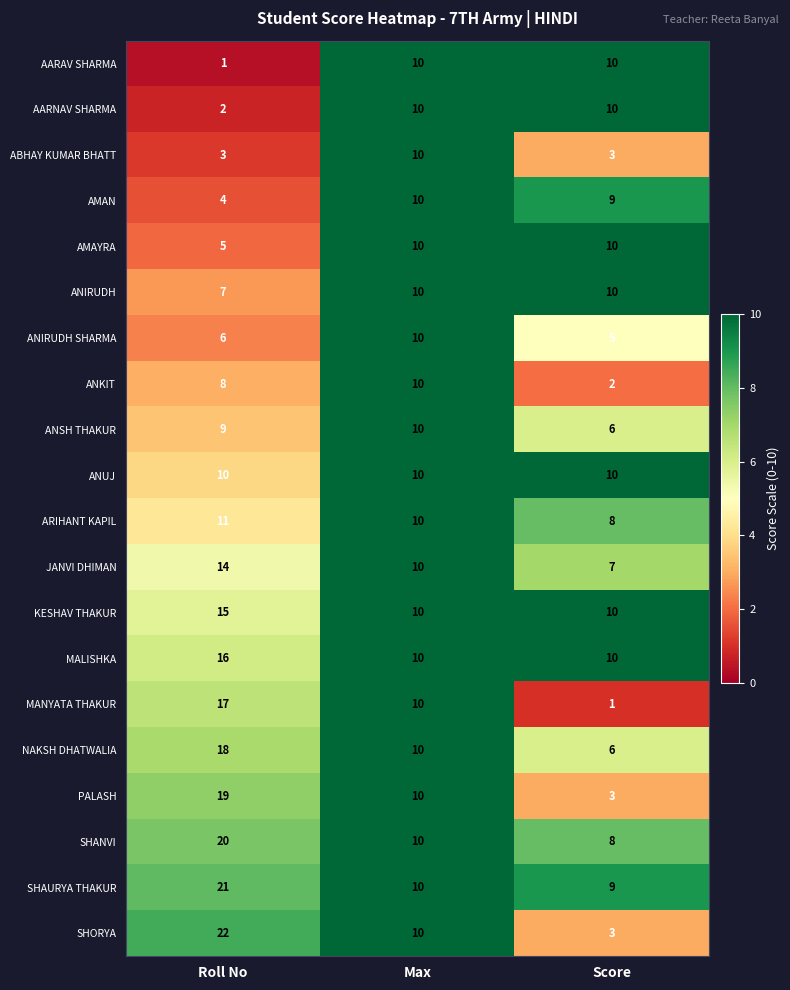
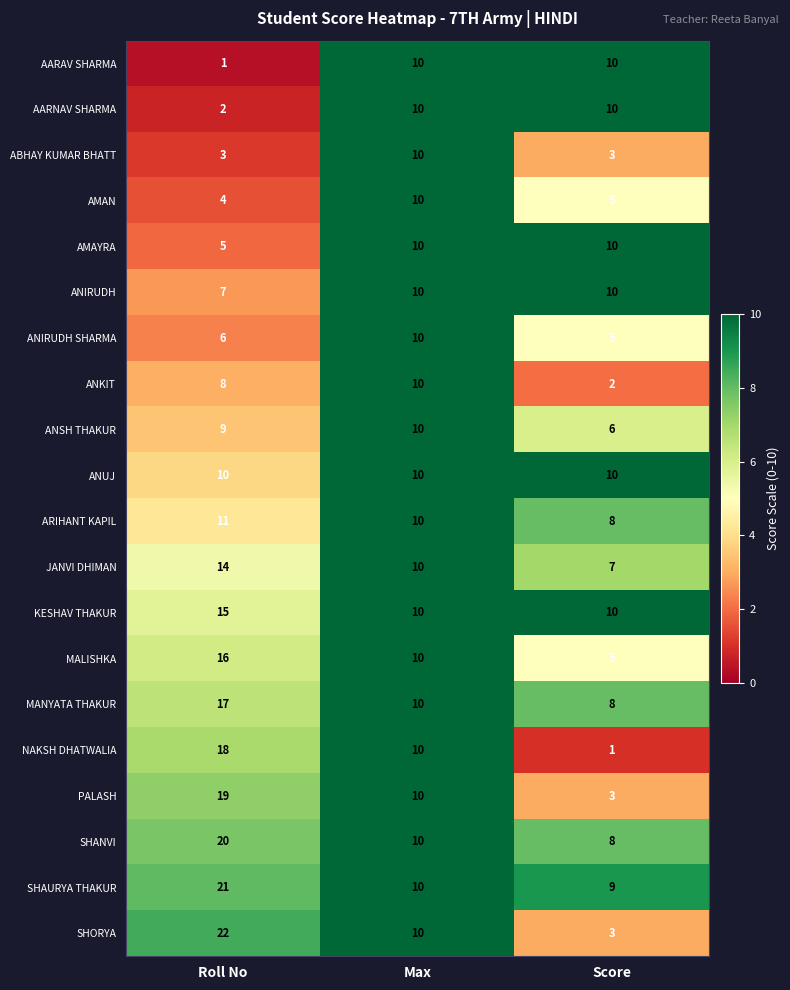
  {
    "AARAV SHARMA": {
      "Roll No": 1,
      "Max": 10,
      "Score": 10
    },
    "AARNAV SHARMA": {
      "Roll No": 2,
      "Max": 10,
      "Score": 10
    },
    "ABHAY KUMAR BHATT": {
      "Roll No": 3,
      "Max": 10,
      "Score": 3
    },
    "AMAN": {
      "Roll No": 4,
      "Max": 10,
-     "Score": 9
+     "Score": 5
    },
    "AMAYRA": {
      "Roll No": 5,
      "Max": 10,
      "Score": 10
    },
    "ANIRUDH": {
      "Roll No": 7,
      "Max": 10,
      "Score": 10
    },
    "ANIRUDH SHARMA": {
      "Roll No": 6,
      "Max": 10,
      "Score": 5
    },
    "ANKIT": {
      "Roll No": 8,
      "Max": 10,
      "Score": 2
    },
    "ANSH THAKUR": {
      "Roll No": 9,
      "Max": 10,
      "Score": 6
    },
    "ANUJ": {
      "Roll No": 10,
      "Max": 10,
      "Score": 10
    },
    "ARIHANT KAPIL": {
      "Roll No": 11,
      "Max": 10,
      "Score": 8
    },
    "JANVI DHIMAN": {
      "Roll No": 14,
      "Max": 10,
      "Score": 7
    },
    "KESHAV THAKUR": {
      "Roll No": 15,
      "Max": 10,
      "Score": 10
    },
    "MALISHKA": {
      "Roll No": 16,
      "Max": 10,
-     "Score": 10
+     "Score": 5
    },
    "MANYATA THAKUR": {
      "Roll No": 17,
      "Max": 10,
-     "Score": 1
+     "Score": 8
    },
    "NAKSH DHATWALIA": {
      "Roll No": 18,
      "Max": 10,
-     "Score": 6
+     "Score": 1
    },
    "PALASH": {
      "Roll No": 19,
      "Max": 10,
      "Score": 3
    },
    "SHANVI": {
      "Roll No": 20,
      "Max": 10,
      "Score": 8
    },
    "SHAURYA THAKUR": {
      "Roll No": 21,
      "Max": 10,
      "Score": 9
    },
    "SHORYA": {
      "Roll No": 22,
      "Max": 10,
      "Score": 3
    }
  }
